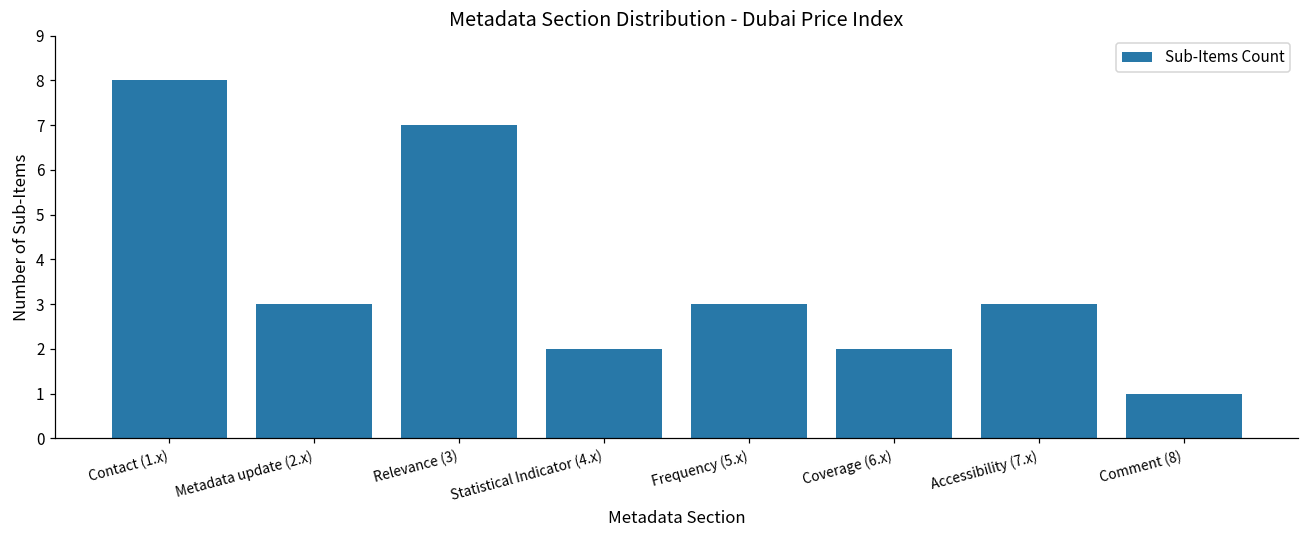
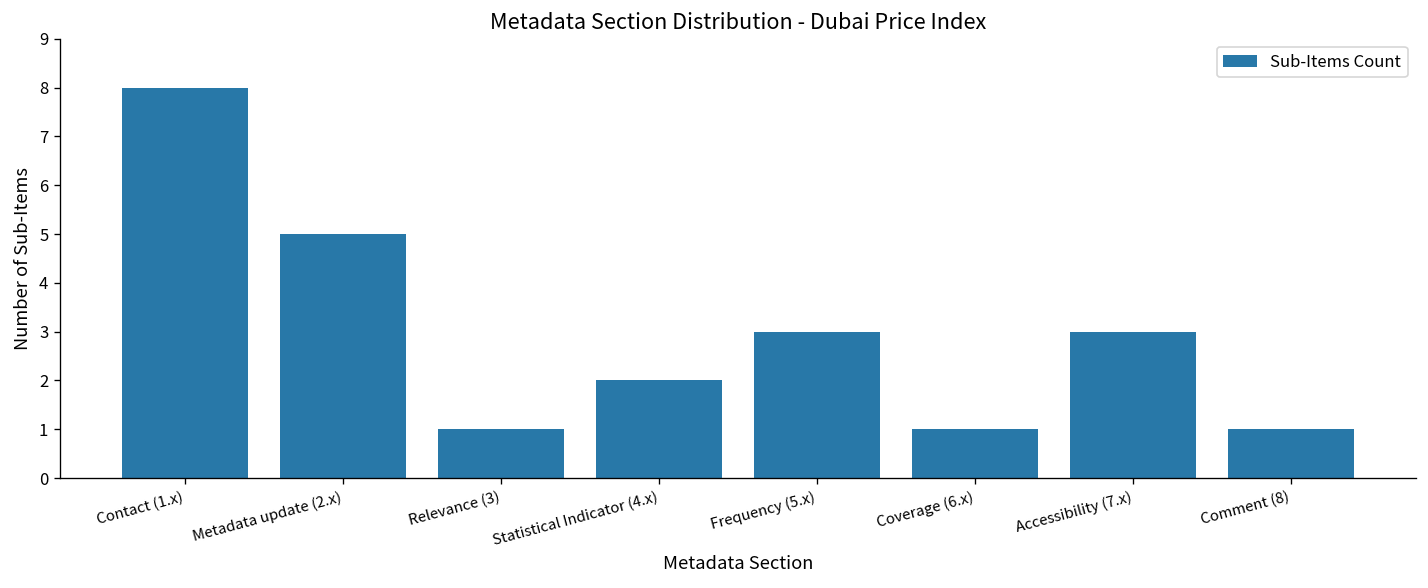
  {
    "Contact (1.x)": 8,
-   "Metadata update (2.x)": 3,
-   "Relevance (3)": 7,
+   "Metadata update (2.x)": 5,
+   "Relevance (3)": 1,
    "Statistical Indicator (4.x)": 2,
    "Frequency (5.x)": 3,
-   "Coverage (6.x)": 2,
+   "Coverage (6.x)": 1,
    "Accessibility (7.x)": 3,
    "Comment (8)": 1
  }
